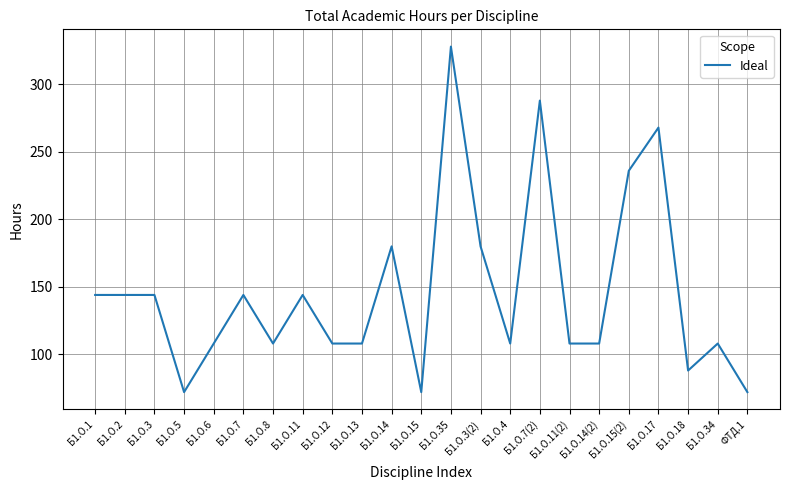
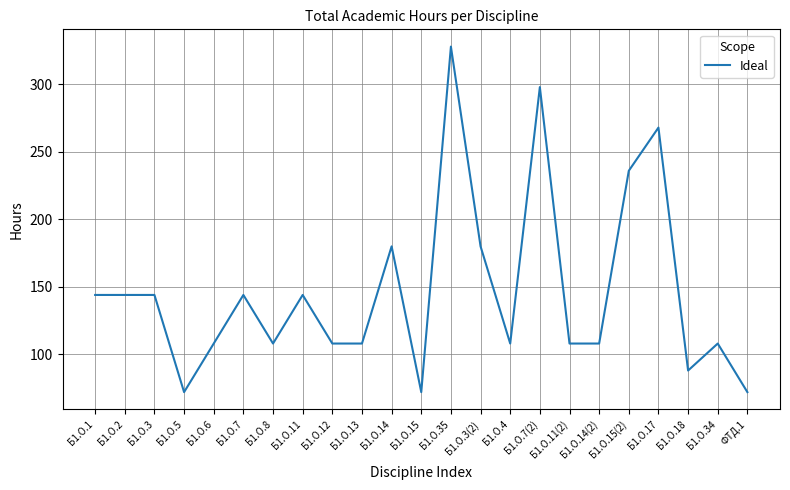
  {
    "Б1.О.1": 144,
    "Б1.О.2": 144,
    "Б1.О.3": 144,
    "Б1.О.5": 72,
    "Б1.О.6": 108,
    "Б1.О.7": 144,
    "Б1.О.8": 108,
    "Б1.О.11": 144,
    "Б1.О.12": 108,
    "Б1.О.13": 108,
    "Б1.О.14": 180,
    "Б1.О.15": 72,
    "Б1.О.35": 328,
    "Б1.О.3(2)": 180,
    "Б1.О.4": 108,
-   "Б1.О.7(2)": 288,
+   "Б1.О.7(2)": 298,
    "Б1.О.11(2)": 108,
    "Б1.О.14(2)": 108,
    "Б1.О.15(2)": 236,
    "Б1.О.17": 268,
    "Б1.О.18": 88,
    "Б1.О.34": 108,
    "ФТД.1": 72
  }
